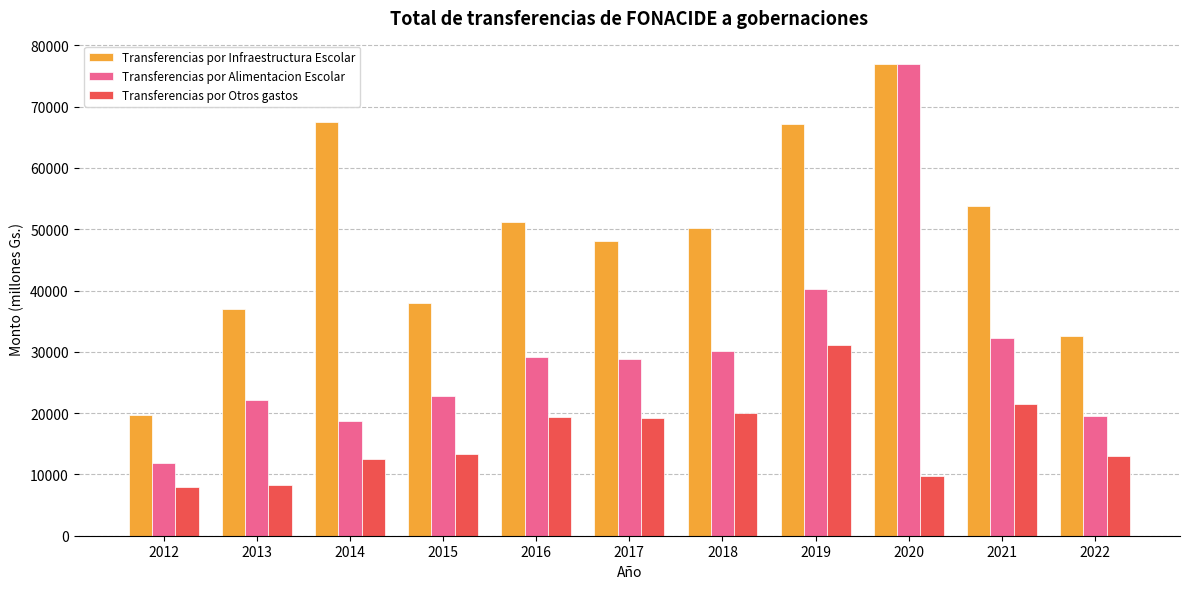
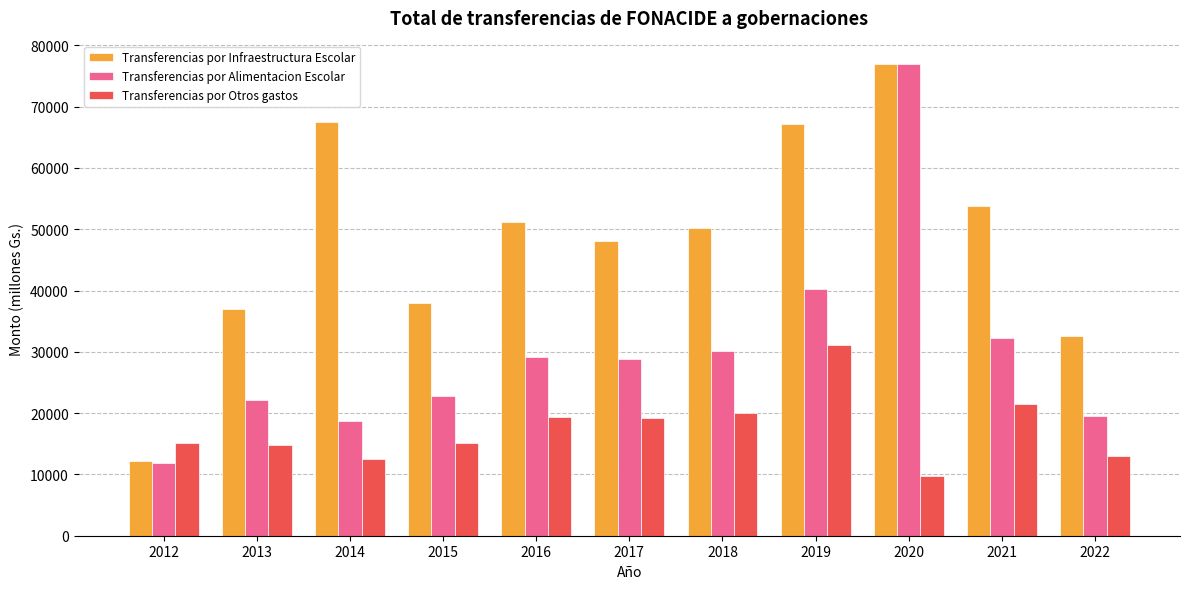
  {
    "Transferencias por Infraestructura Escolar": {
-     "2012": 20000,
+     "2012": 12000,
      "2013": 37000,
      "2014": 67000,
      "2015": 38000,
      "2016": 51000,
      "2017": 48000,
      "2018": 50000,
      "2019": 67000,
      "2020": 77000,
      "2021": 54000,
      "2022": 33000
    },
    "Transferencias por Alimentacion Escolar": {
      "2012": 12000,
      "2013": 22000,
      "2014": 19000,
      "2015": 23000,
      "2016": 29000,
      "2017": 29000,
      "2018": 30000,
      "2019": 40000,
      "2020": 77000,
      "2021": 32000,
      "2022": 20000
    },
    "Transferencias por Otros gastos": {
-     "2012": 8000,
-     "2013": 8000,
+     "2012": 15000,
+     "2013": 15000,
      "2014": 12000,
-     "2015": 13000,
+     "2015": 15000,
      "2016": 19000,
      "2017": 19000,
      "2018": 20000,
      "2019": 31000,
      "2020": 10000,
      "2021": 22000,
      "2022": 13000
    }
  }
